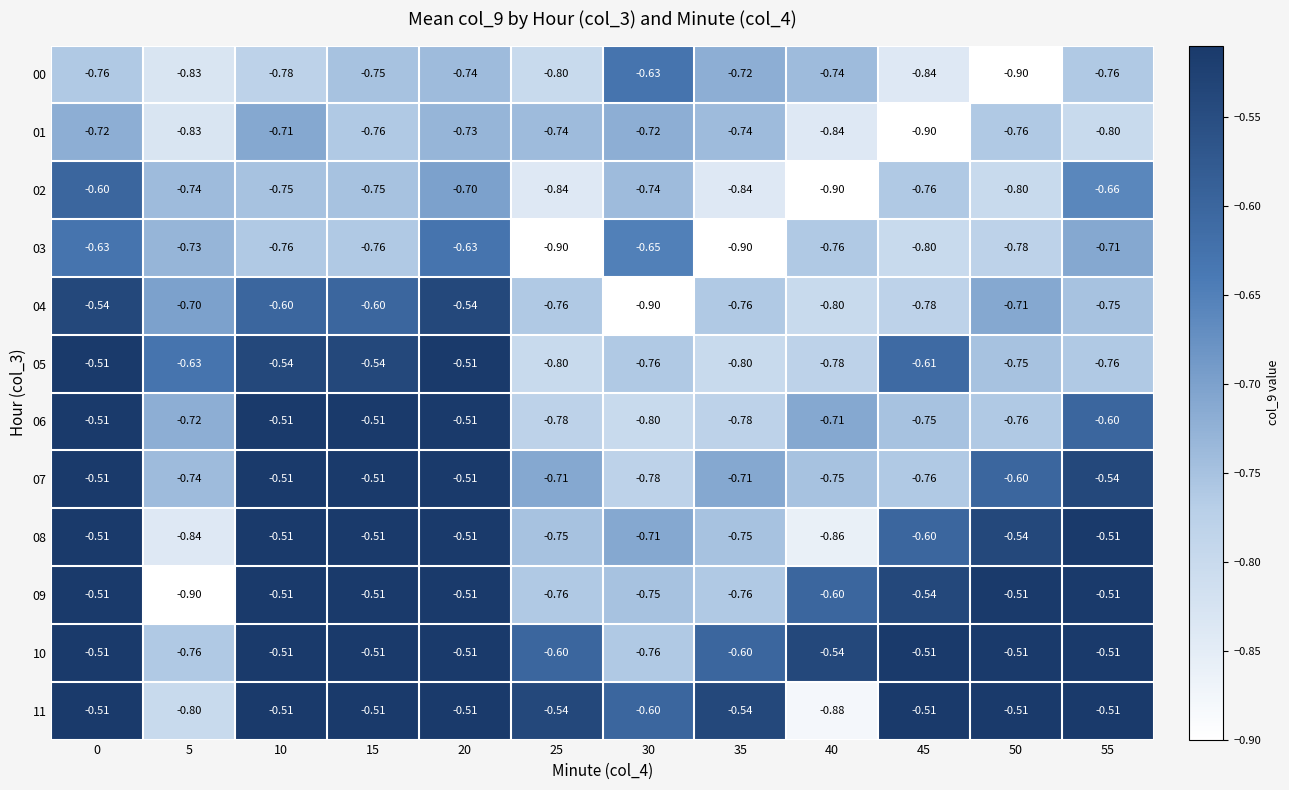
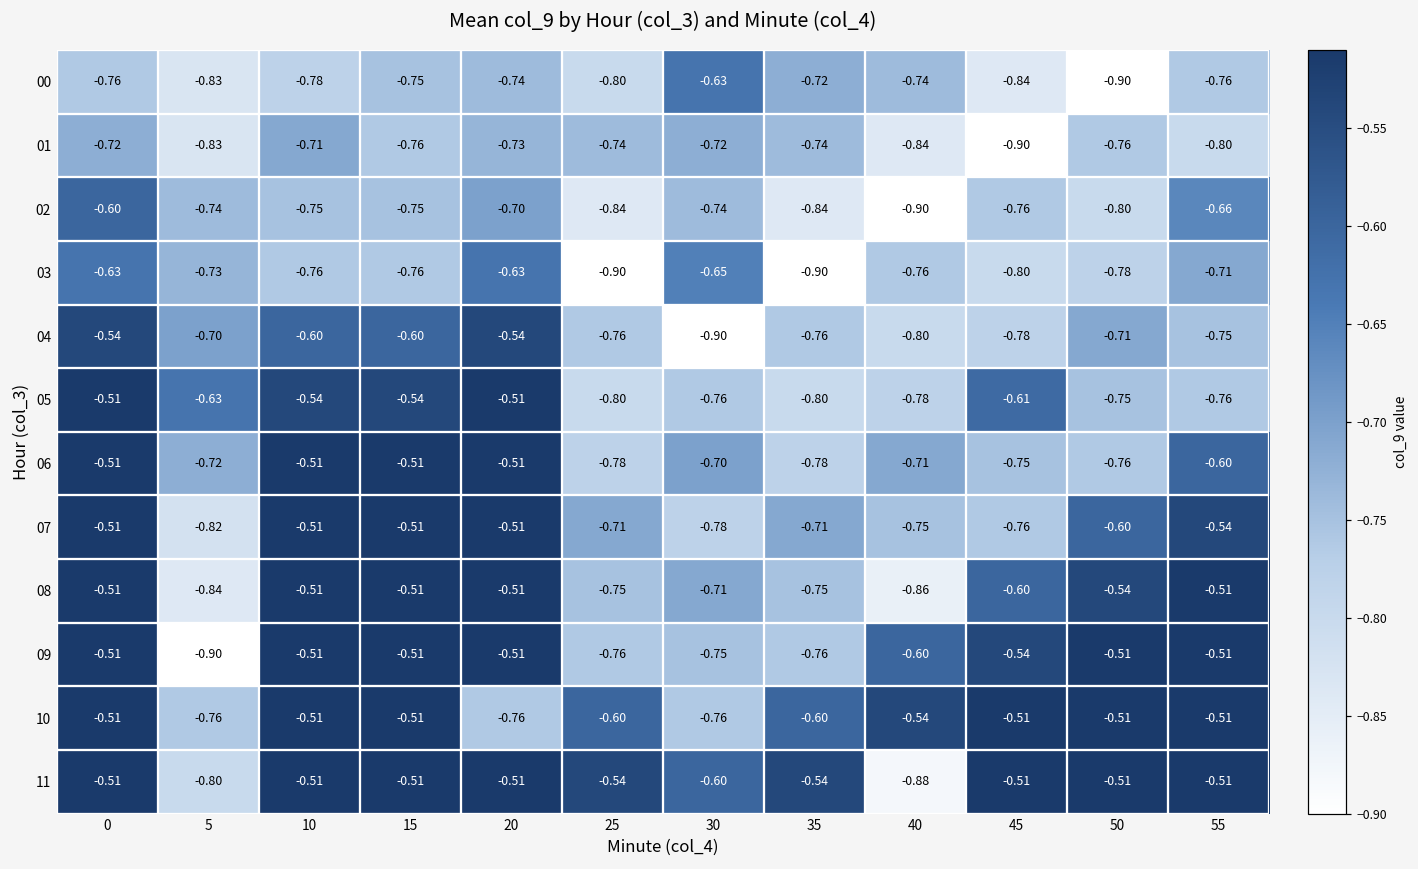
  {
    "00": {
      "0": -0.76,
      "5": -0.83,
      "10": -0.78,
      "15": -0.75,
      "20": -0.74,
      "25": -0.80,
      "30": -0.63,
      "35": -0.72,
      "40": -0.74,
      "45": -0.84,
      "50": -0.90,
      "55": -0.76
    },
    "01": {
      "0": -0.72,
      "5": -0.83,
      "10": -0.71,
      "15": -0.76,
      "20": -0.73,
      "25": -0.74,
      "30": -0.72,
      "35": -0.74,
      "40": -0.84,
      "45": -0.90,
      "50": -0.76,
      "55": -0.80
    },
    "02": {
      "0": -0.60,
      "5": -0.74,
      "10": -0.75,
      "15": -0.75,
      "20": -0.70,
      "25": -0.84,
      "30": -0.74,
      "35": -0.84,
      "40": -0.90,
      "45": -0.76,
      "50": -0.80,
      "55": -0.66
    },
    "03": {
      "0": -0.63,
      "5": -0.73,
      "10": -0.76,
      "15": -0.76,
      "20": -0.63,
      "25": -0.90,
      "30": -0.65,
      "35": -0.90,
      "40": -0.76,
      "45": -0.80,
      "50": -0.78,
      "55": -0.71
    },
    "04": {
      "0": -0.54,
      "5": -0.70,
      "10": -0.60,
      "15": -0.60,
      "20": -0.54,
      "25": -0.76,
      "30": -0.90,
      "35": -0.76,
      "40": -0.80,
      "45": -0.78,
      "50": -0.71,
      "55": -0.75
    },
    "05": {
      "0": -0.51,
      "5": -0.63,
      "10": -0.54,
      "15": -0.54,
      "20": -0.51,
      "25": -0.80,
      "30": -0.76,
      "35": -0.80,
      "40": -0.78,
      "45": -0.61,
      "50": -0.75,
      "55": -0.76
    },
    "06": {
      "0": -0.51,
      "5": -0.72,
      "10": -0.51,
      "15": -0.51,
      "20": -0.51,
      "25": -0.78,
-     "30": -0.80,
+     "30": -0.70,
      "35": -0.78,
      "40": -0.71,
      "45": -0.75,
      "50": -0.76,
      "55": -0.60
    },
    "07": {
      "0": -0.51,
-     "5": -0.74,
+     "5": -0.82,
      "10": -0.51,
      "15": -0.51,
      "20": -0.51,
      "25": -0.71,
      "30": -0.78,
      "35": -0.71,
      "40": -0.75,
      "45": -0.76,
      "50": -0.60,
      "55": -0.54
    },
    "08": {
      "0": -0.51,
      "5": -0.84,
      "10": -0.51,
      "15": -0.51,
      "20": -0.51,
      "25": -0.75,
      "30": -0.71,
      "35": -0.75,
      "40": -0.86,
      "45": -0.60,
      "50": -0.54,
      "55": -0.51
    },
    "09": {
      "0": -0.51,
      "5": -0.90,
      "10": -0.51,
      "15": -0.51,
      "20": -0.51,
      "25": -0.76,
      "30": -0.75,
      "35": -0.76,
      "40": -0.60,
      "45": -0.54,
      "50": -0.51,
      "55": -0.51
    },
    "10": {
      "0": -0.51,
      "5": -0.76,
      "10": -0.51,
      "15": -0.51,
-     "20": -0.51,
+     "20": -0.76,
      "25": -0.60,
      "30": -0.76,
      "35": -0.60,
      "40": -0.54,
      "45": -0.51,
      "50": -0.51,
      "55": -0.51
    },
    "11": {
      "0": -0.51,
      "5": -0.80,
      "10": -0.51,
      "15": -0.51,
      "20": -0.51,
      "25": -0.54,
      "30": -0.60,
      "35": -0.54,
      "40": -0.88,
      "45": -0.51,
      "50": -0.51,
      "55": -0.51
    }
  }
